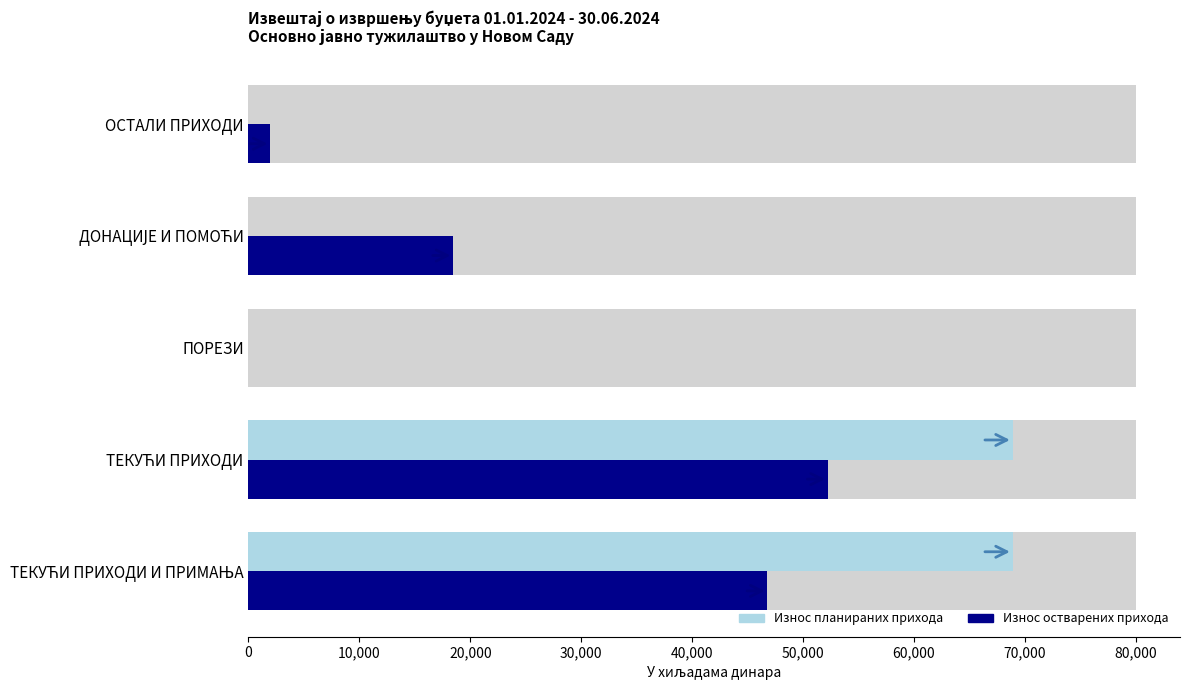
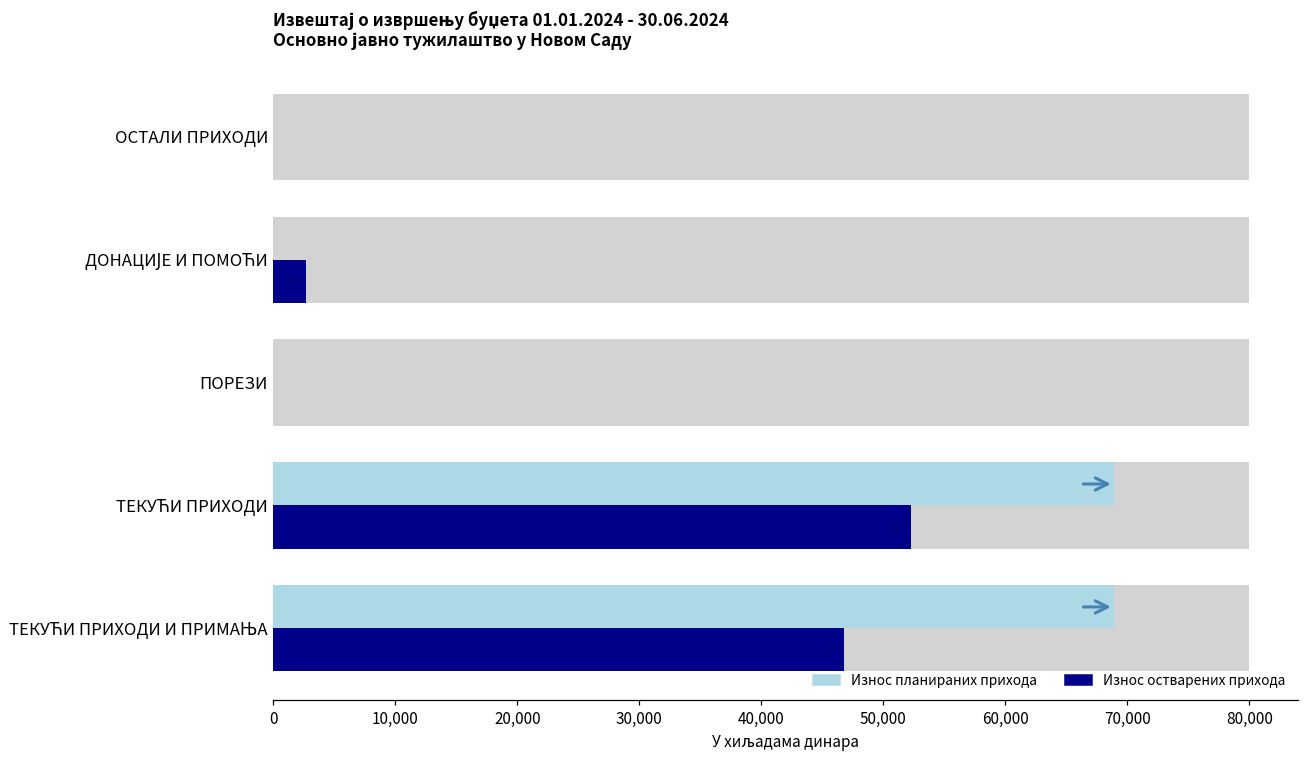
  {
    "Износ остварених прихода": {
-     "ОСТАЛИ ПРИХОДИ": "2,000",
-     "ДОНАЦИЈЕ И ПОМОЋИ": "18,500",
+     "ОСТАЛИ ПРИХОДИ": "0",
+     "ДОНАЦИЈЕ И ПОМОЋИ": "2,600",
      "ПОРЕЗИ": "0"
    }
  }
